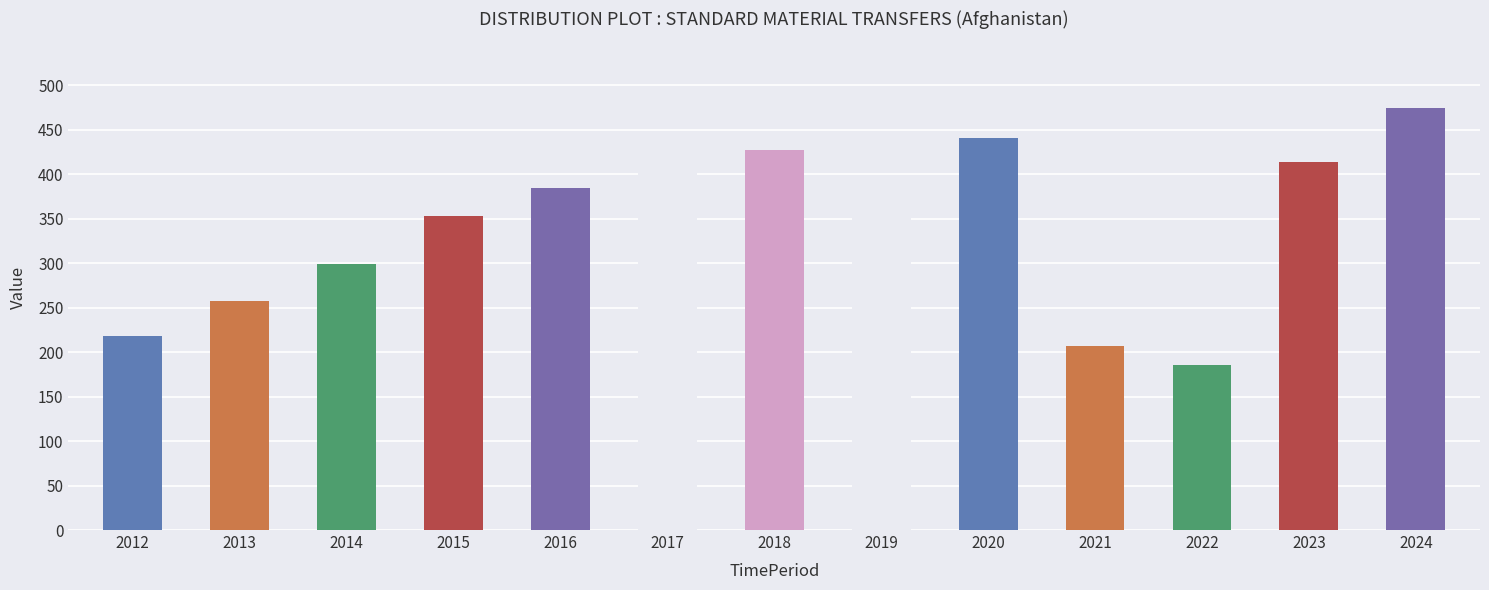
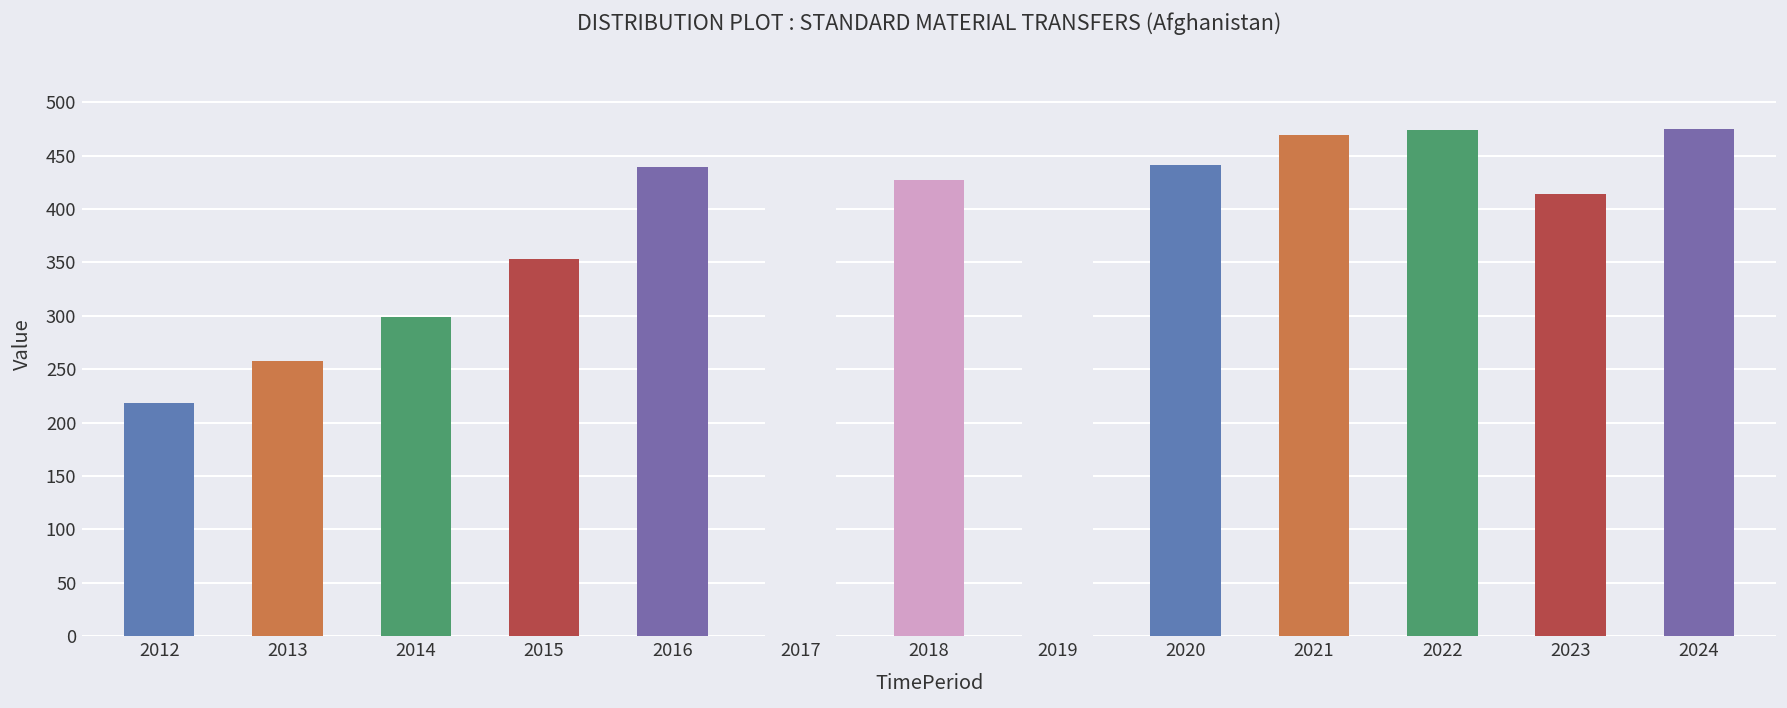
  {
    "2012": 220,
    "2013": 260,
    "2014": 300,
    "2015": 350,
-   "2016": 380,
+   "2016": 440,
    "2017": 410,
    "2018": 430,
    "2019": 370,
    "2020": 440,
-   "2021": 210,
-   "2022": 190,
+   "2021": 470,
+   "2022": 470,
    "2023": 410,
    "2024": 480
  }
